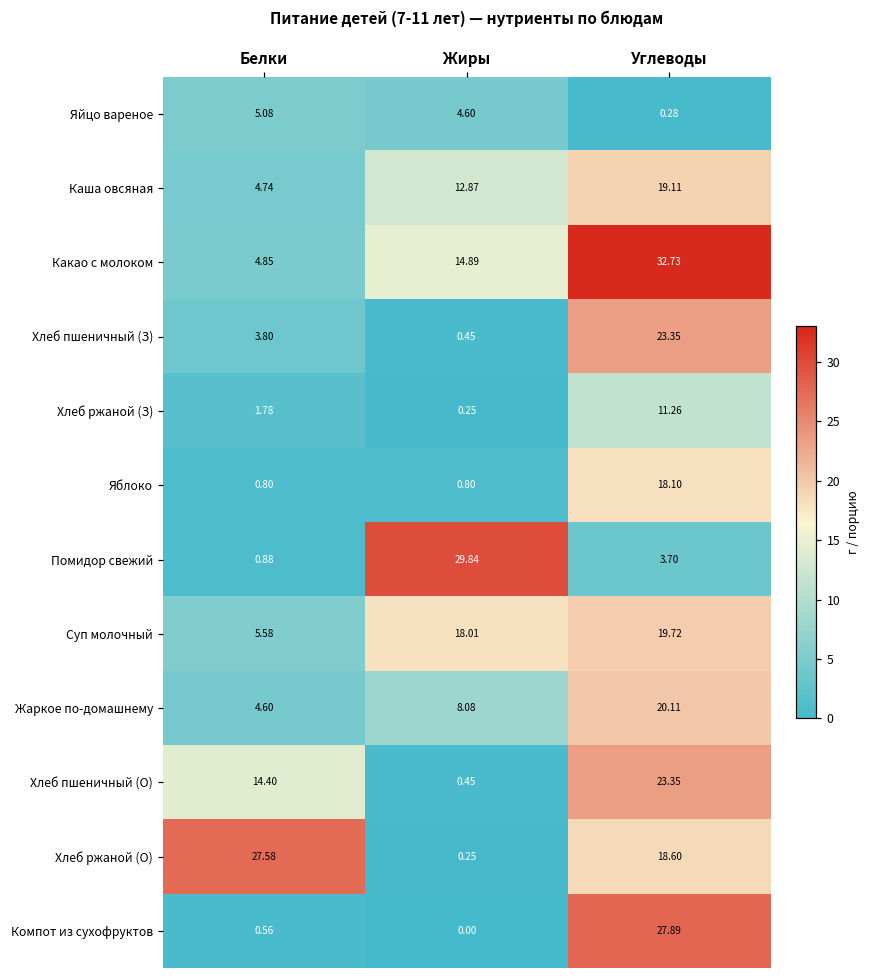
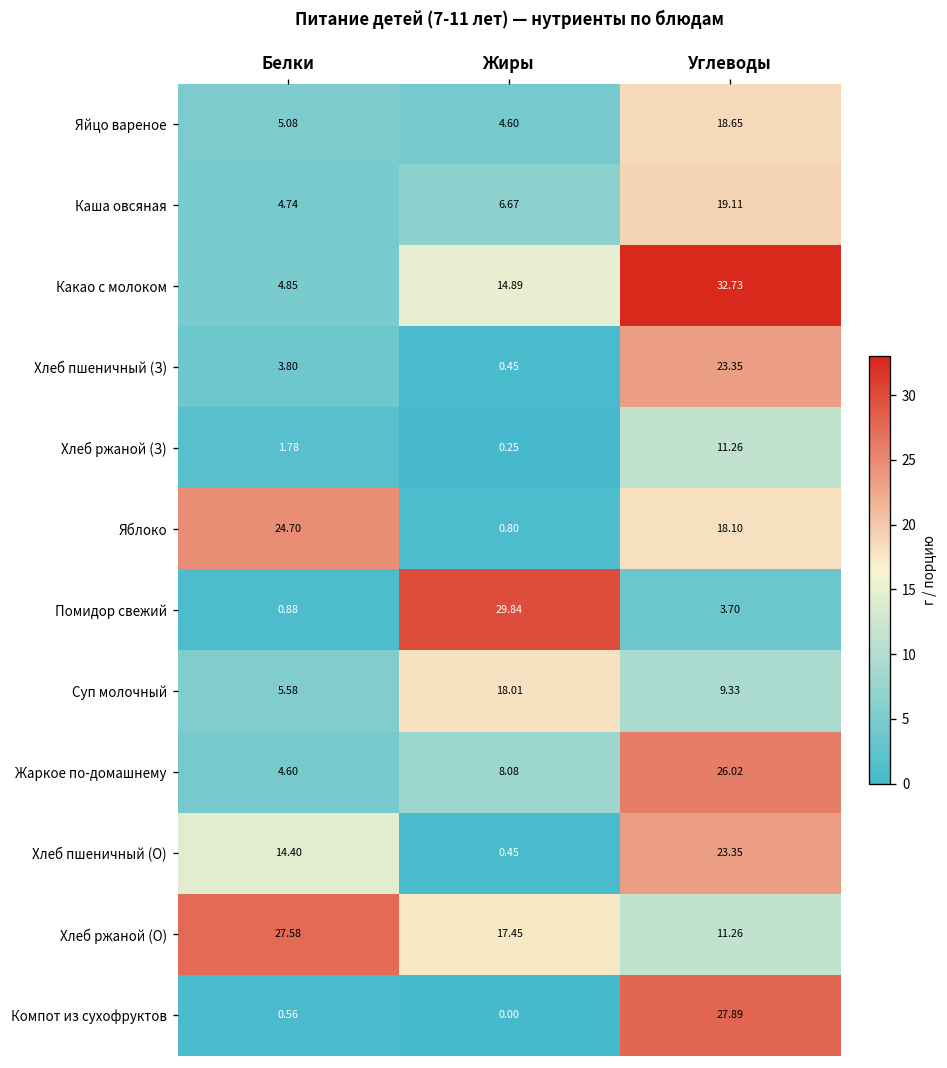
  {
    "Яйцо вареное": {
      "Белки": 5.08,
      "Жиры": 4.60,
-     "Углеводы": 0.28
+     "Углеводы": 18.65
    },
    "Каша овсяная": {
      "Белки": 4.74,
-     "Жиры": 12.87,
+     "Жиры": 6.67,
      "Углеводы": 19.11
    },
    "Какао с молоком": {
      "Белки": 4.85,
      "Жиры": 14.89,
      "Углеводы": 32.73
    },
    "Хлеб пшеничный (З)": {
      "Белки": 3.80,
      "Жиры": 0.45,
      "Углеводы": 23.35
    },
    "Хлеб ржаной (З)": {
      "Белки": 1.78,
      "Жиры": 0.25,
      "Углеводы": 11.26
    },
    "Яблоко": {
-     "Белки": 0.80,
+     "Белки": 24.70,
      "Жиры": 0.80,
      "Углеводы": 18.10
    },
    "Помидор свежий": {
      "Белки": 0.88,
      "Жиры": 29.84,
      "Углеводы": 3.70
    },
    "Суп молочный": {
      "Белки": 5.58,
      "Жиры": 18.01,
-     "Углеводы": 19.72
+     "Углеводы": 9.33
    },
    "Жаркое по-домашнему": {
      "Белки": 4.60,
      "Жиры": 8.08,
-     "Углеводы": 20.11
+     "Углеводы": 26.02
    },
    "Хлеб пшеничный (О)": {
      "Белки": 14.40,
      "Жиры": 0.45,
      "Углеводы": 23.35
    },
    "Хлеб ржаной (О)": {
      "Белки": 27.58,
-     "Жиры": 0.25,
-     "Углеводы": 18.60
+     "Жиры": 17.45,
+     "Углеводы": 11.26
    },
    "Компот из сухофруктов": {
      "Белки": 0.56,
      "Жиры": 0.00,
      "Углеводы": 27.89
    }
  }
